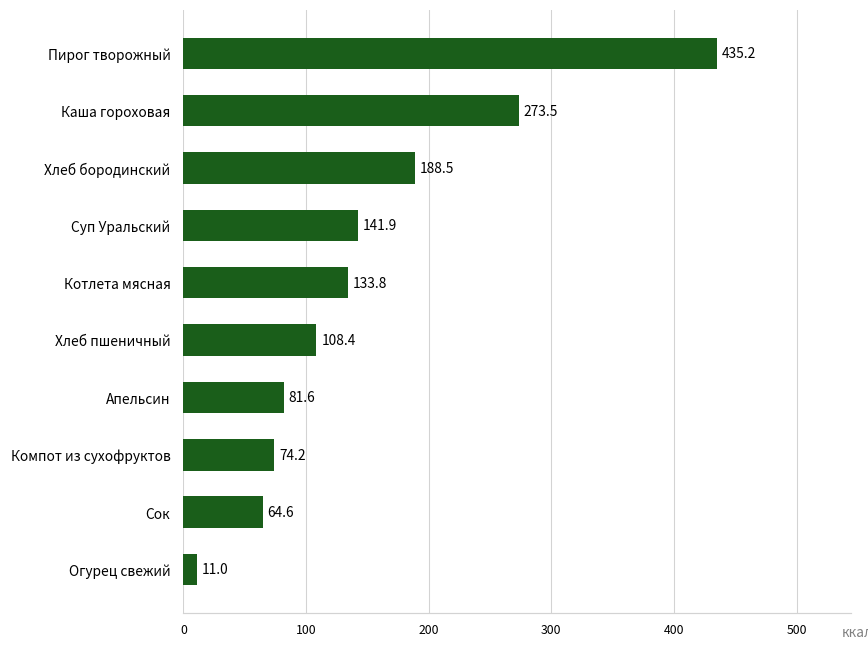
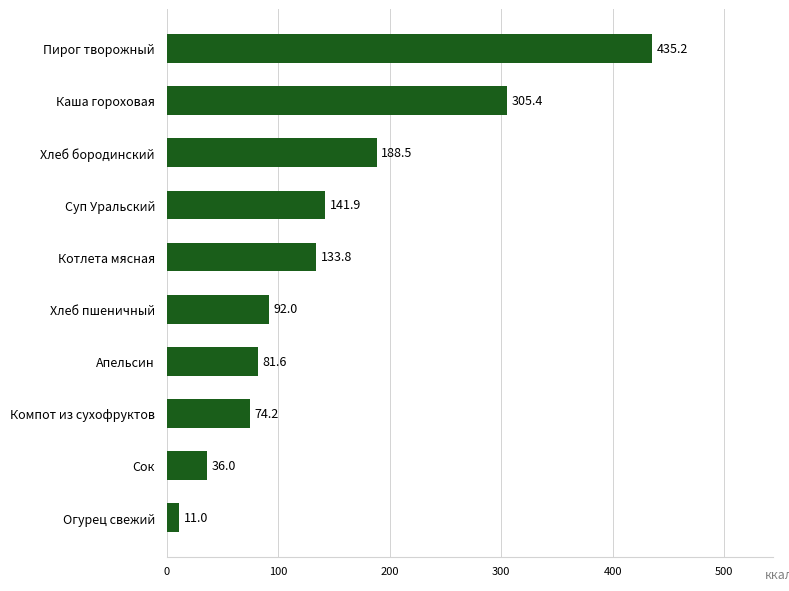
  {
    "Пирог творожный": 435.2,
-   "Каша гороховая": 273.5,
+   "Каша гороховая": 305.4,
    "Хлеб бородинский": 188.5,
    "Суп Уральский": 141.9,
    "Котлета мясная": 133.8,
-   "Хлеб пшеничный": 108.4,
+   "Хлеб пшеничный": 92.0,
    "Апельсин": 81.6,
    "Компот из сухофруктов": 74.2,
-   "Сок": 64.6,
+   "Сок": 36.0,
    "Огурец свежий": 11.0
  }
